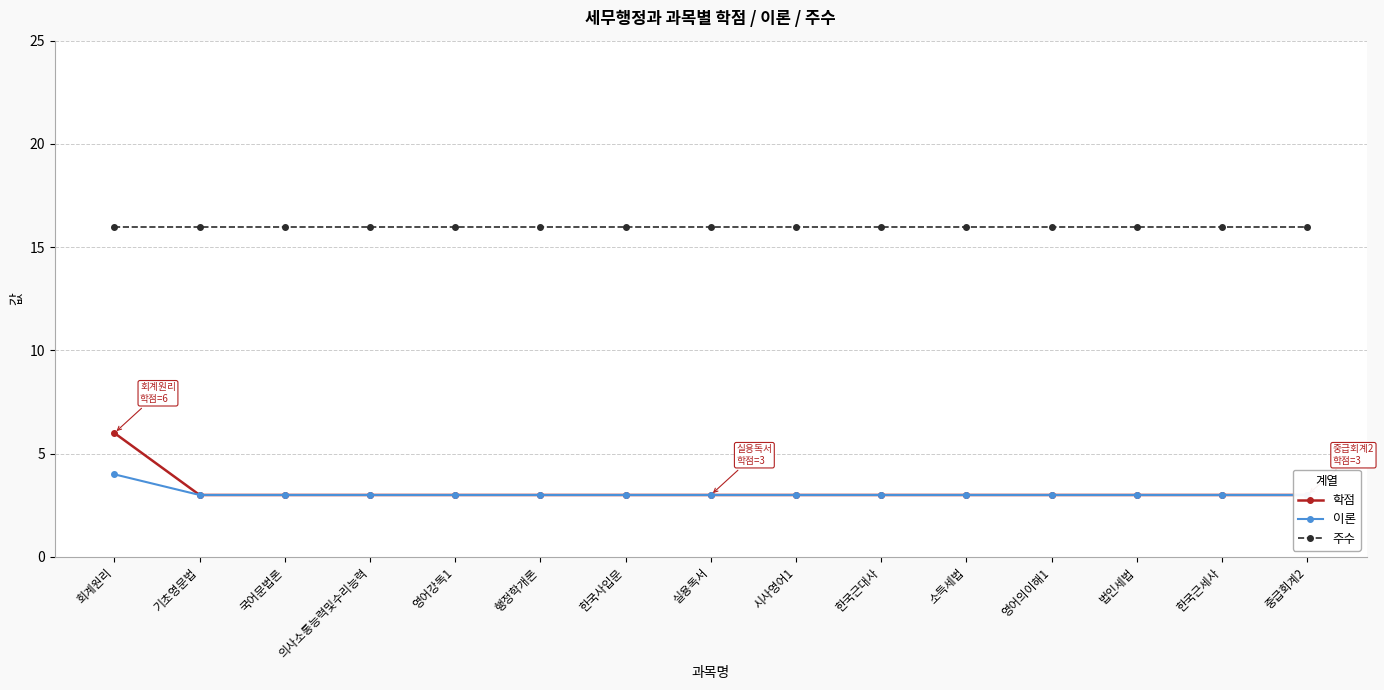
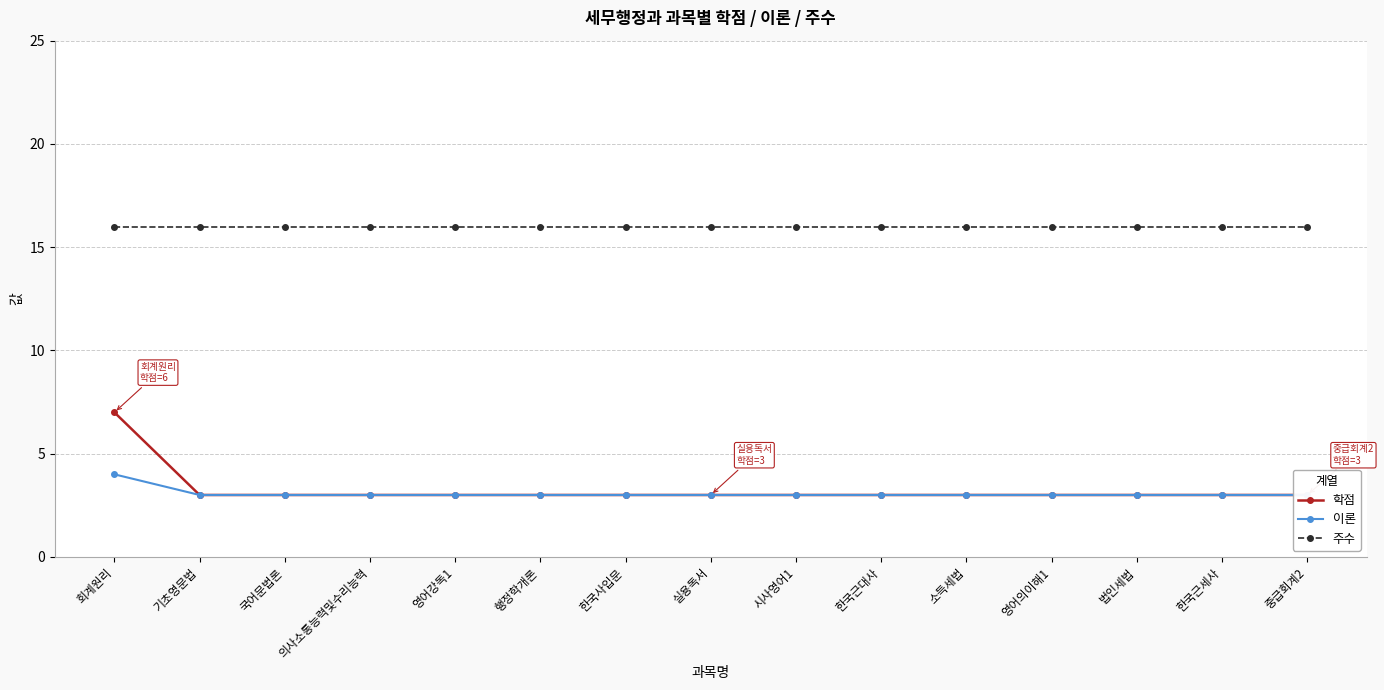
  {
    "학점": {
-     "회계원리": 6
+     "회계원리": 7
    },
    "이론": {
      "회계원리": 4
    },
    "주수": {
      "회계원리": 16,
      "기초영문법": 16,
      "국어문법론": 16,
      "의사소통능력및수리능력": 16,
      "영어강독1": 16,
      "행정학개론": 16,
      "한국사입문": 16,
      "실용독서": 16,
      "시사영어1": 16,
      "한국근대사": 16,
      "소득세법": 16,
      "영어의이해1": 16,
      "법인세법": 16,
      "한국근세사": 16,
      "중급회계2": 16
    }
  }
